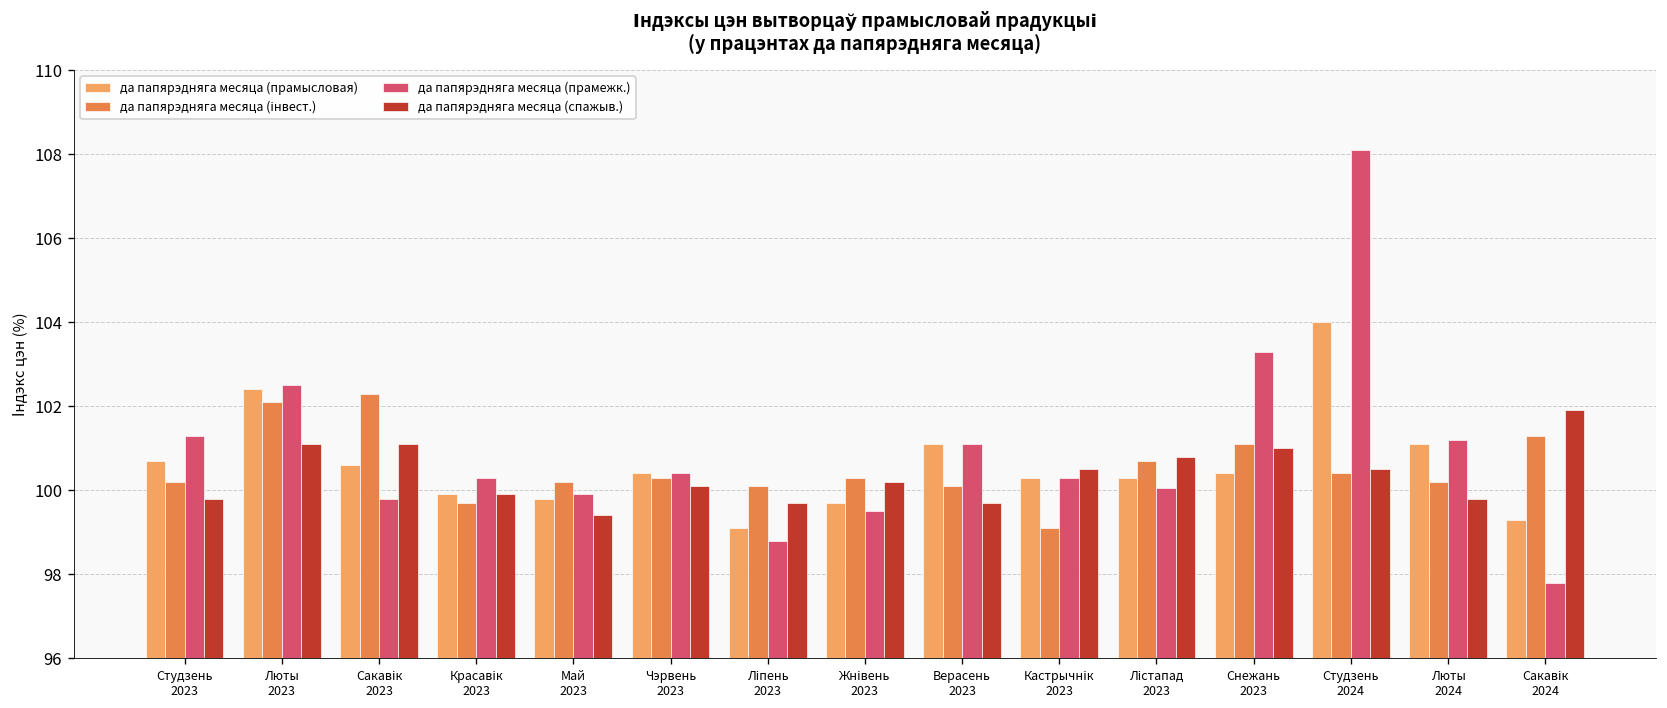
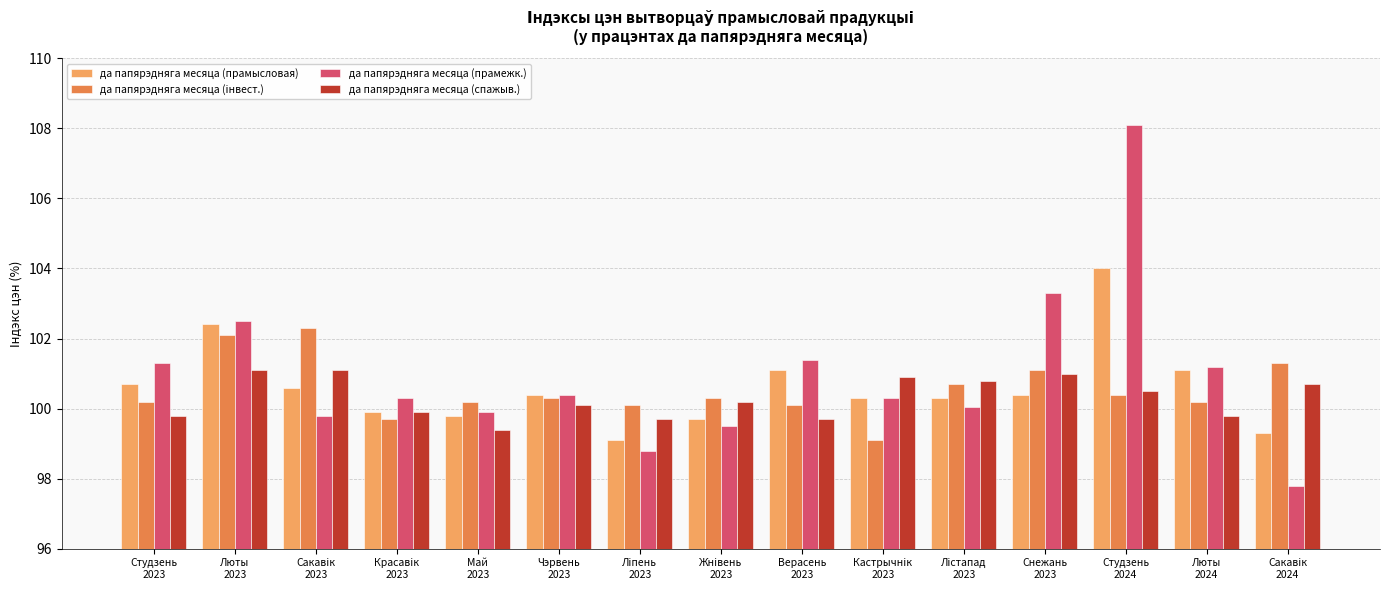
  {
    "да папярэдняга месяца (прамежк.)": {
      "Студзень 2023": 101.3,
      "Люты 2023": 102.5,
      "Сакавік 2023": 99.8,
      "Красавік 2023": 100.3,
      "Май 2023": 99.9,
      "Чэрвень 2023": 100.4,
      "Ліпень 2023": 98.8,
      "Жнівень 2023": 99.5,
-     "Верасень 2023": 101.1,
+     "Верасень 2023": 101.4,
      "Кастрычнік 2023": 100.3,
      "Лістапад 2023": 100.1,
      "Снежань 2023": 103.3,
      "Студзень 2024": 108.1,
      "Люты 2024": 101.2,
      "Сакавік 2024": 97.8
    },
    "да папярэдняга месяца (спажыв.)": {
      "Студзень 2023": 99.8,
      "Люты 2023": 101.1,
      "Сакавік 2023": 101.1,
      "Красавік 2023": 99.9,
      "Май 2023": 99.4,
      "Чэрвень 2023": 100.1,
      "Ліпень 2023": 99.7,
      "Жнівень 2023": 100.2,
      "Верасень 2023": 99.7,
-     "Кастрычнік 2023": 100.5,
+     "Кастрычнік 2023": 100.9,
      "Лістапад 2023": 100.8,
      "Снежань 2023": 101.0,
      "Студзень 2024": 100.5,
      "Люты 2024": 99.8,
-     "Сакавік 2024": 101.9
+     "Сакавік 2024": 100.7
    }
  }
